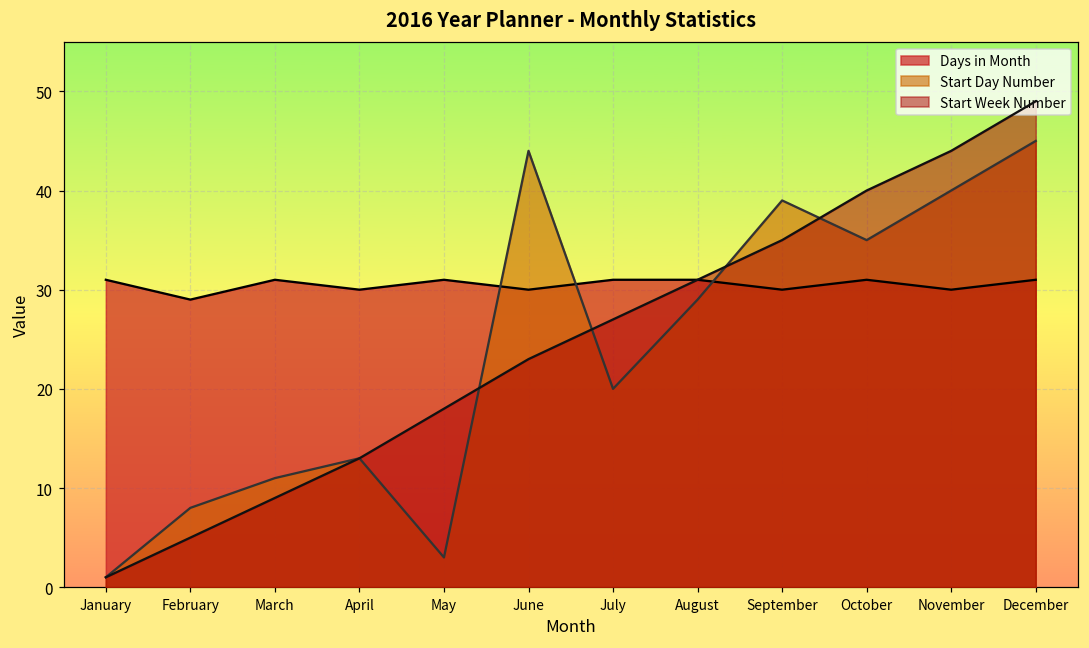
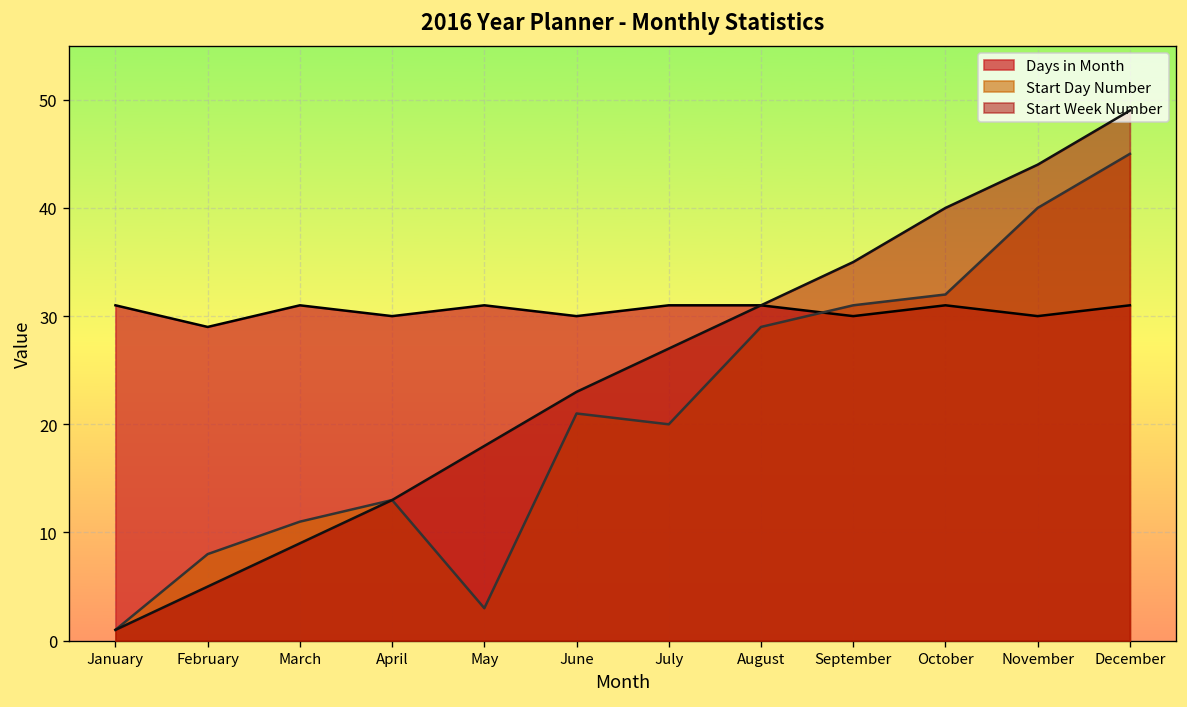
  {
    "Start Day Number": {
      "February": 8,
      "March": 11,
      "May": 3,
-     "June": 44,
+     "June": 21,
      "July": 20,
      "August": 29,
-     "September": 39,
-     "October": 35,
+     "September": 31,
+     "October": 32,
      "November": 40,
      "December": 45
    }
  }
